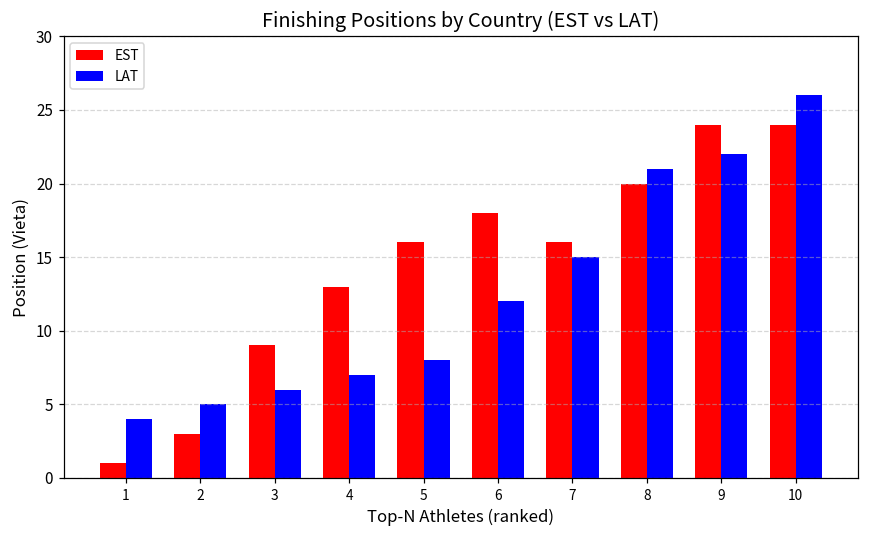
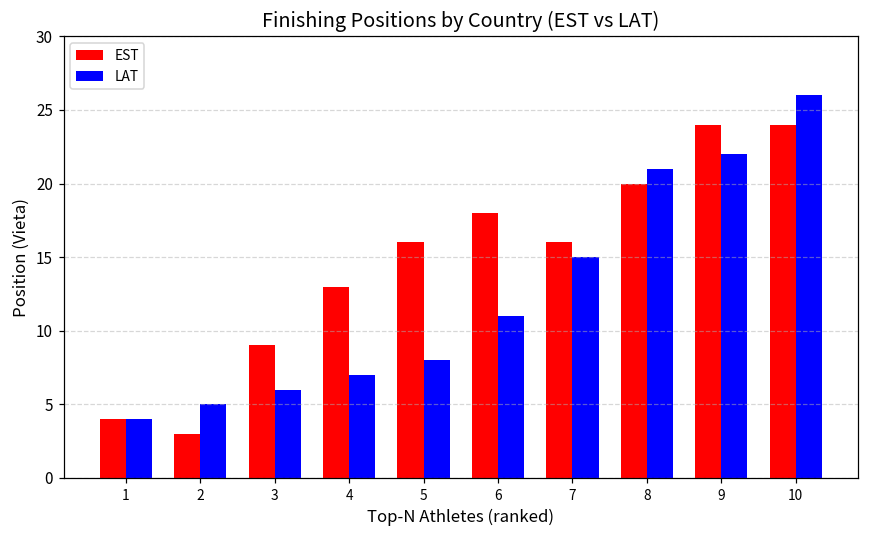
  {
    "EST": {
-     "1": 1,
+     "1": 4,
      "2": 3,
      "3": 9,
      "4": 13,
      "5": 16,
      "6": 18,
      "7": 16,
      "8": 20,
      "9": 24,
      "10": 24
    },
    "LAT": {
      "1": 4,
      "2": 5,
      "3": 6,
      "4": 7,
      "5": 8,
-     "6": 12,
+     "6": 11,
      "7": 15,
      "8": 21,
      "9": 22,
      "10": 26
    }
  }
